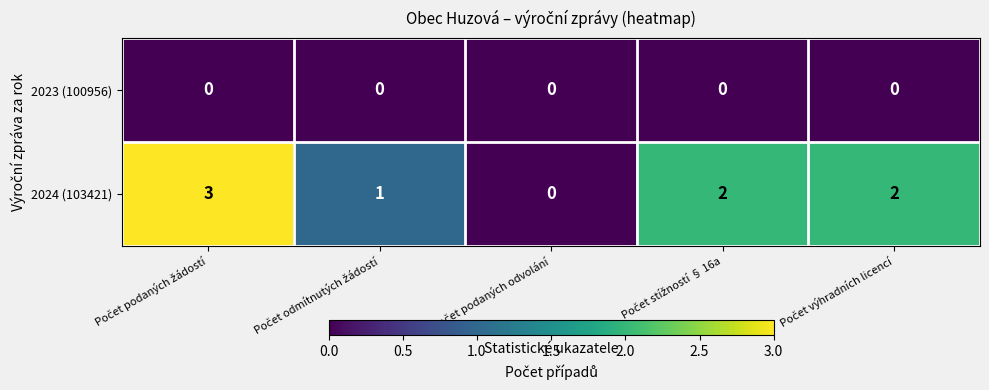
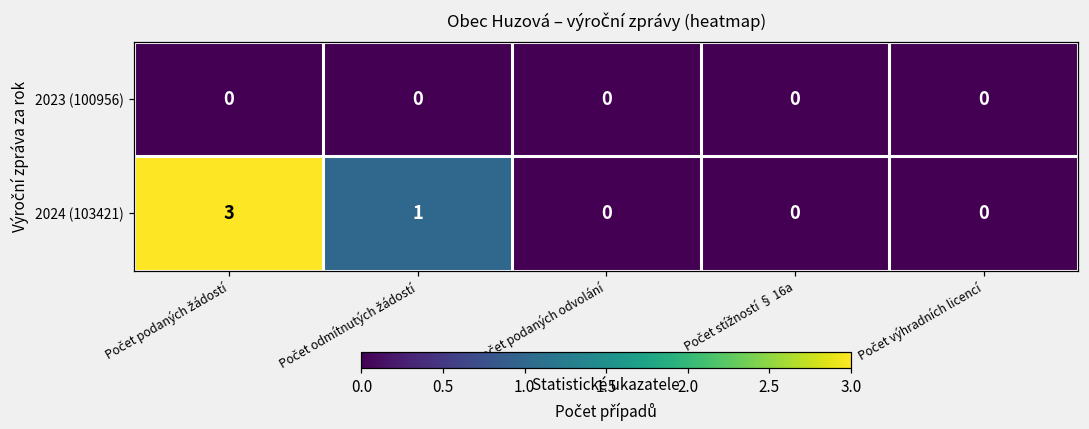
  {
    "2023 (100956)": {
      "Počet podaných žádostí": 0,
      "Počet odmítnutých žádostí": 0,
      "Počet podaných odvolání": 0,
      "Počet stížností § 16a": 0,
      "Počet výhradních licencí": 0
    },
    "2024 (103421)": {
      "Počet podaných žádostí": 3,
      "Počet odmítnutých žádostí": 1,
      "Počet podaných odvolání": 0,
-     "Počet stížností § 16a": 2,
-     "Počet výhradních licencí": 2
+     "Počet stížností § 16a": 0,
+     "Počet výhradních licencí": 0
    }
  }
